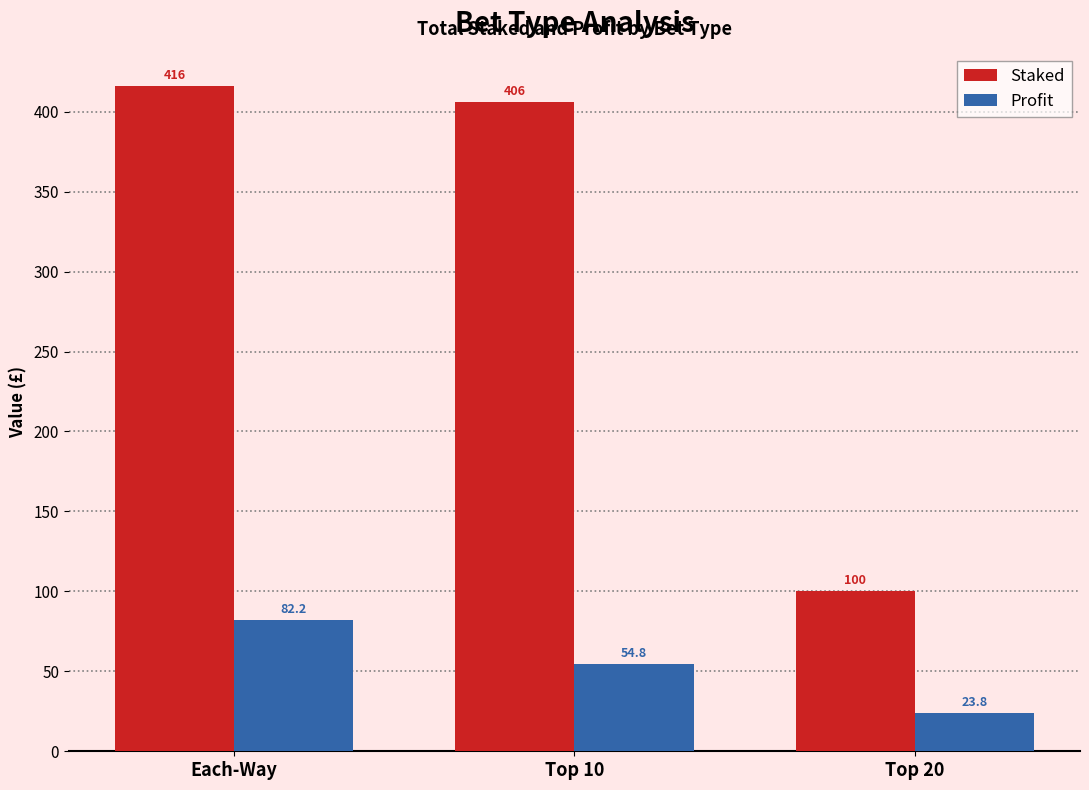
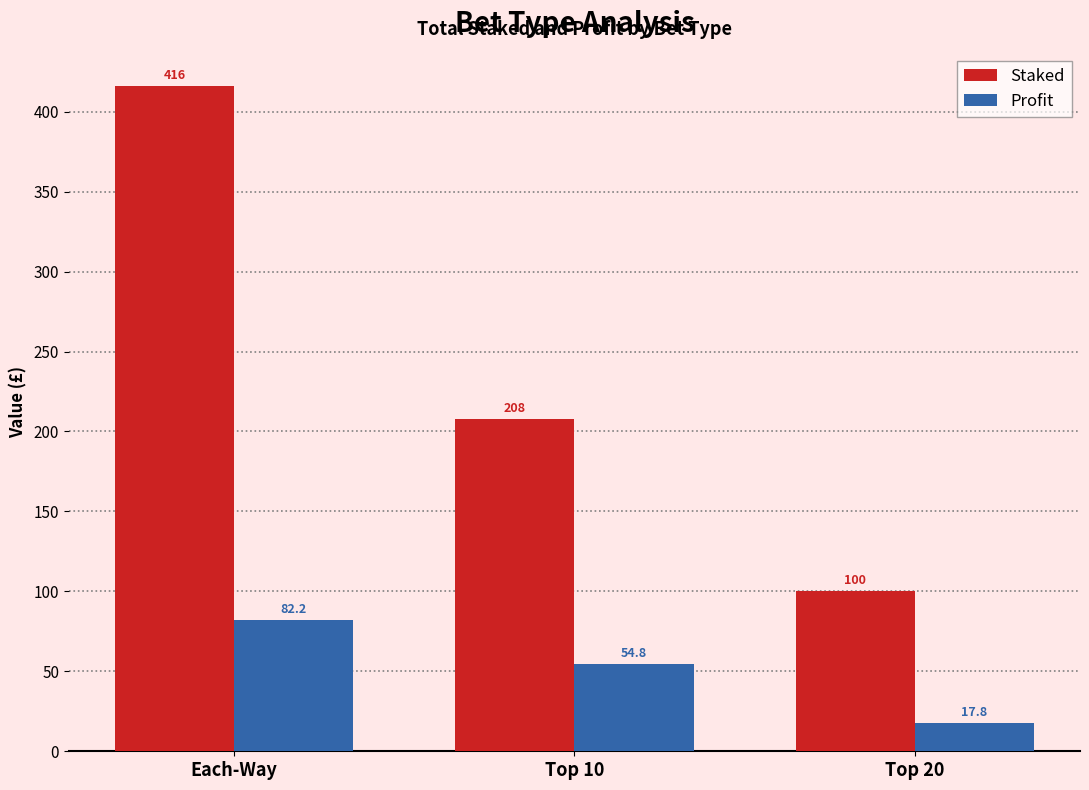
  {
    "Staked": {
      "Each-Way": 416,
-     "Top 10": 406,
+     "Top 10": 208,
      "Top 20": 100
    },
    "Profit": {
      "Each-Way": 82.2,
      "Top 10": 54.8,
-     "Top 20": 23.8
+     "Top 20": 17.8
    }
  }
